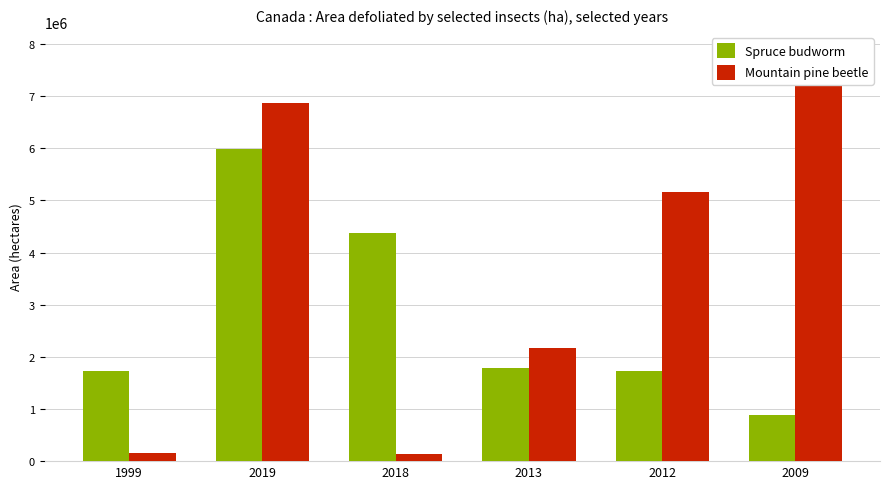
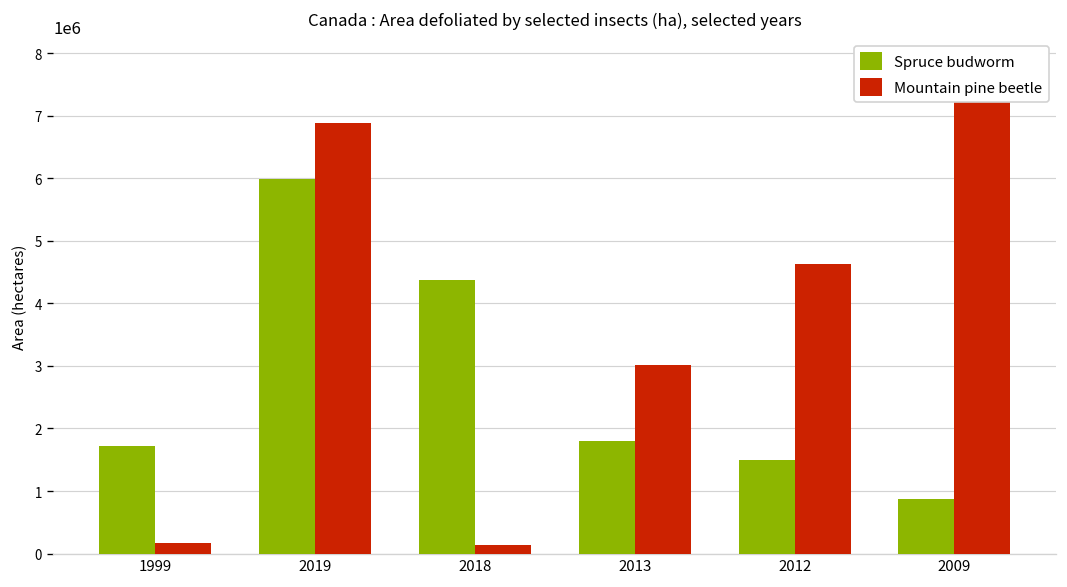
  {
    "Spruce budworm": {
      "1999": 1700000,
      "2019": 6000000,
      "2018": 4400000,
      "2013": 1800000,
-     "2012": 1700000,
+     "2012": 1500000,
      "2009": 900000
    },
    "Mountain pine beetle": {
      "1999": 200000,
      "2019": 6900000,
      "2018": 100000,
-     "2013": 2200000,
-     "2012": 5200000
+     "2013": 3000000,
+     "2012": 4600000
    }
  }
